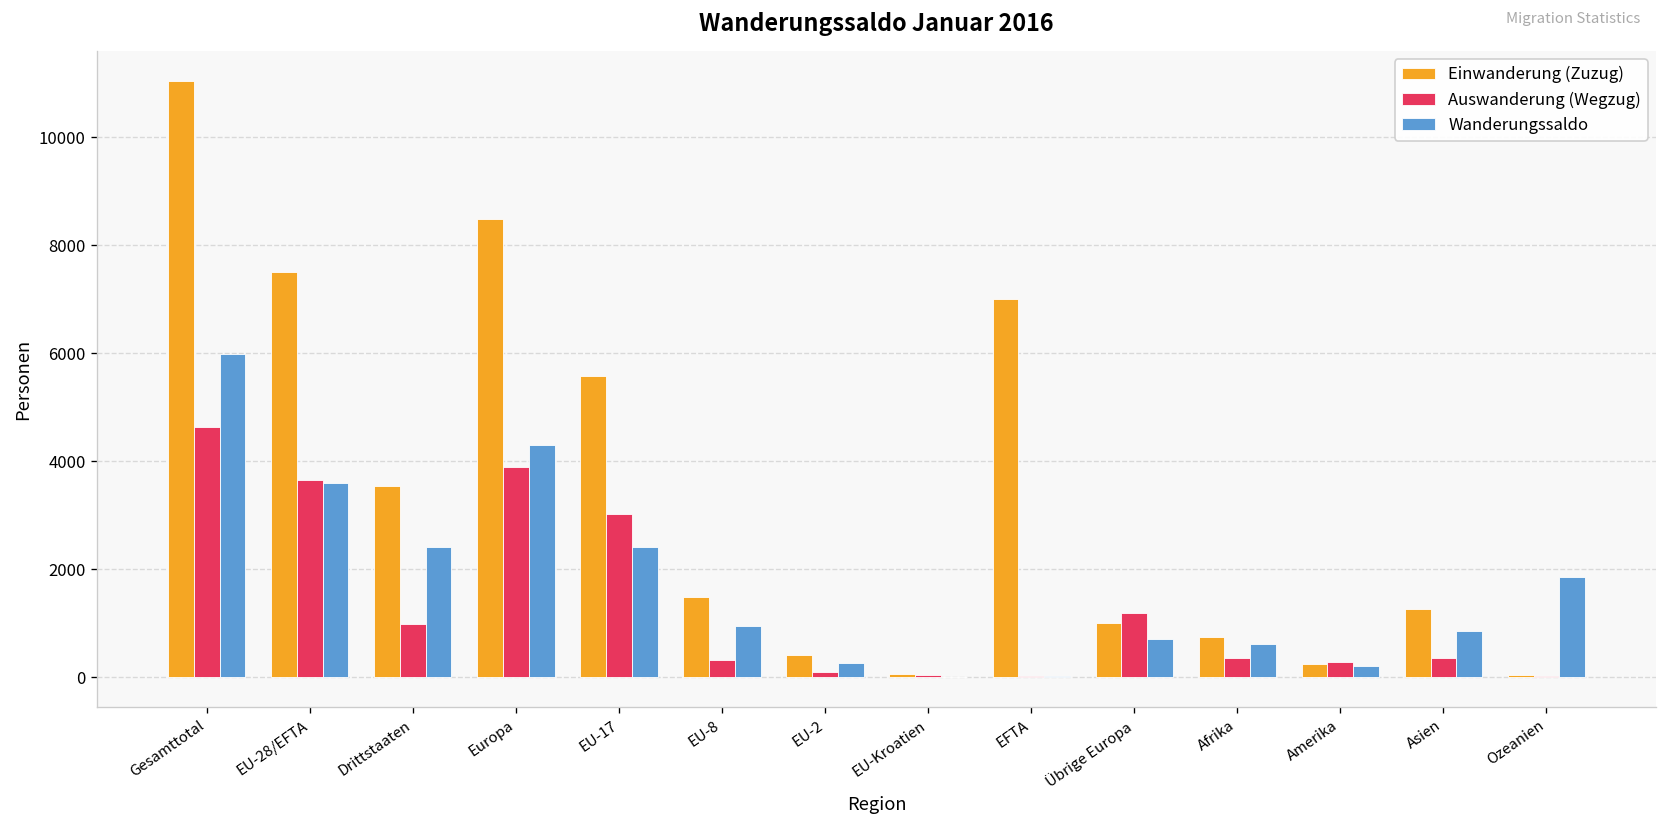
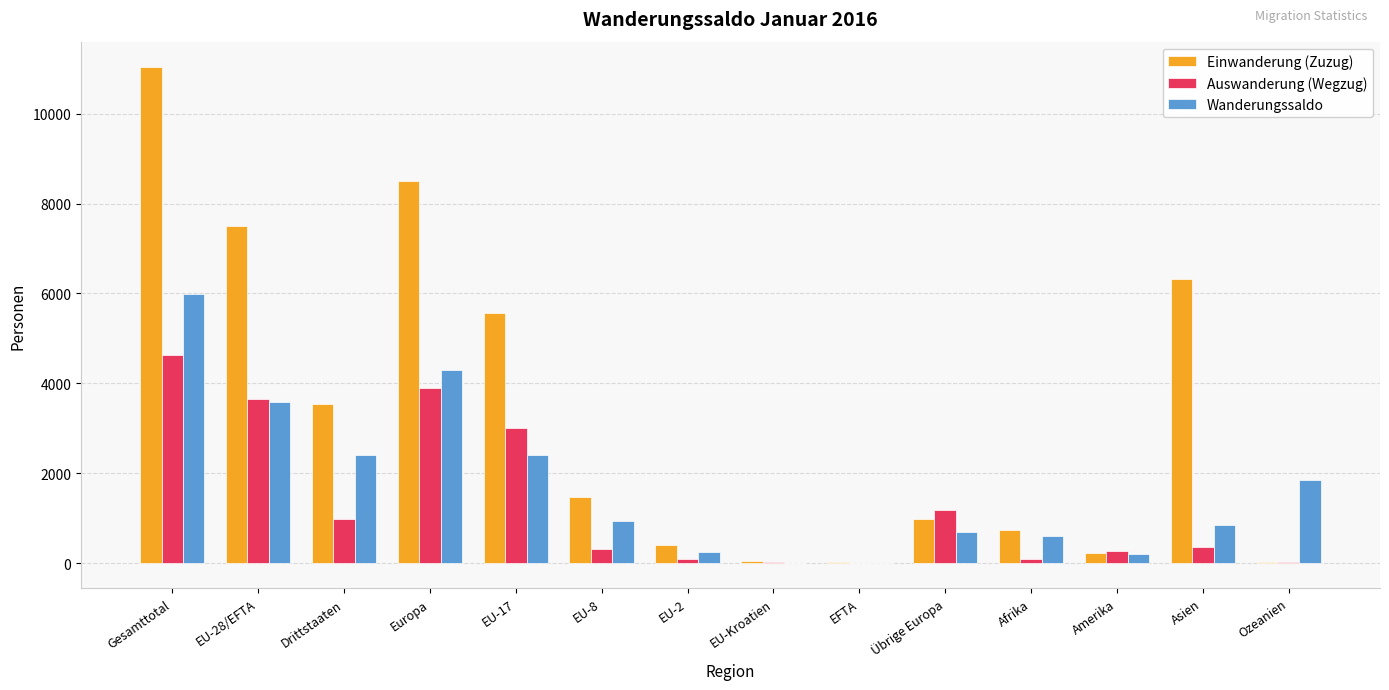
  {
    "Einwanderung (Zuzug)": {
      "Gesamttotal": 11000,
      "EU-28/EFTA": 7500,
      "Drittstaaten": 3500,
      "Europa": 8500,
      "EU-17": 5600,
      "EU-8": 1500,
      "EU-2": 400,
-     "EFTA": 7000,
+     "EFTA": 0,
      "Übrige Europa": 1000,
      "Afrika": 700,
      "Amerika": 200,
-     "Asien": 1300
+     "Asien": 6300
    },
    "Auswanderung (Wegzug)": {
      "Gesamttotal": 4600,
      "EU-28/EFTA": 3700,
      "Drittstaaten": 1000,
      "Europa": 3900,
      "EU-17": 3000,
      "EU-8": 300,
      "EU-2": 100,
      "Übrige Europa": 1200,
-     "Afrika": 300,
+     "Afrika": 100,
      "Amerika": 300,
      "Asien": 400
    },
    "Wanderungssaldo": {
      "Gesamttotal": 6000,
      "EU-28/EFTA": 3600,
      "Drittstaaten": 2400,
      "Europa": 4300,
      "EU-17": 2400,
      "EU-8": 900,
      "EU-2": 200,
      "Übrige Europa": 700,
      "Afrika": 600,
      "Amerika": 200,
      "Asien": 800,
      "Ozeanien": 1900
    }
  }
